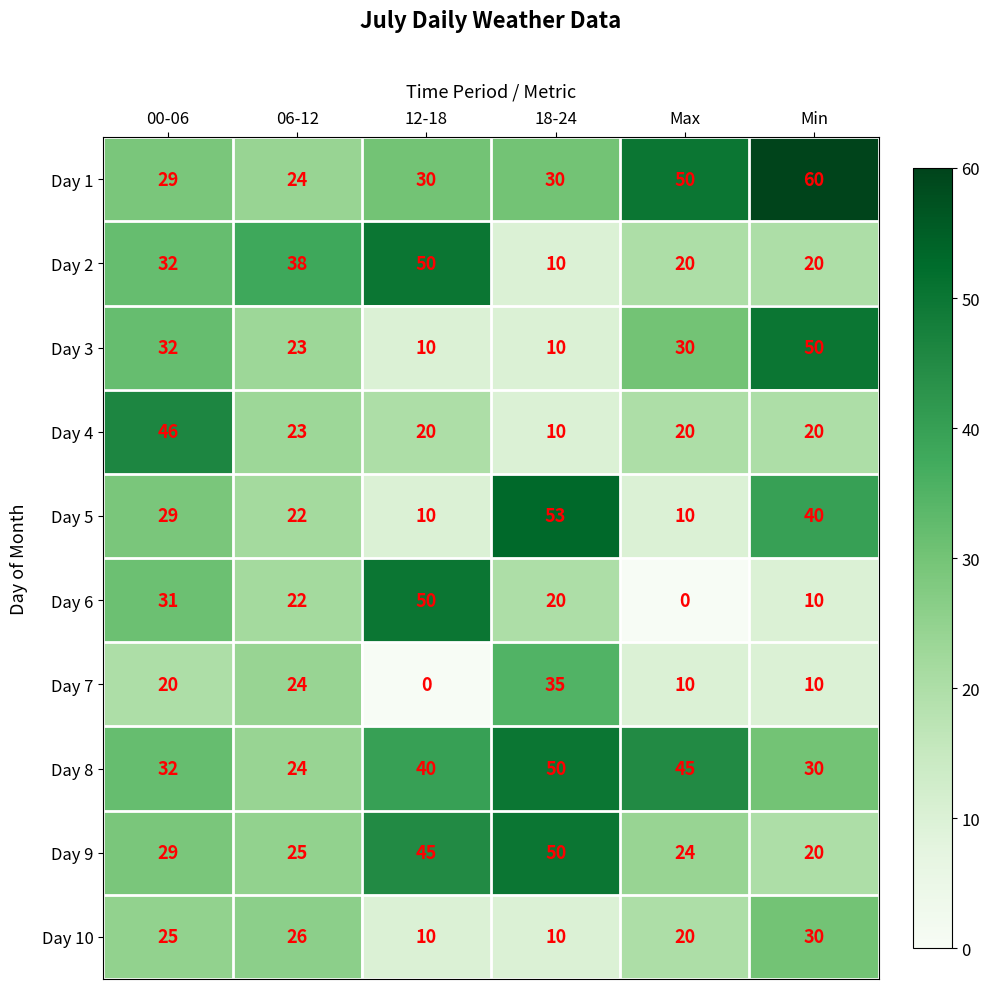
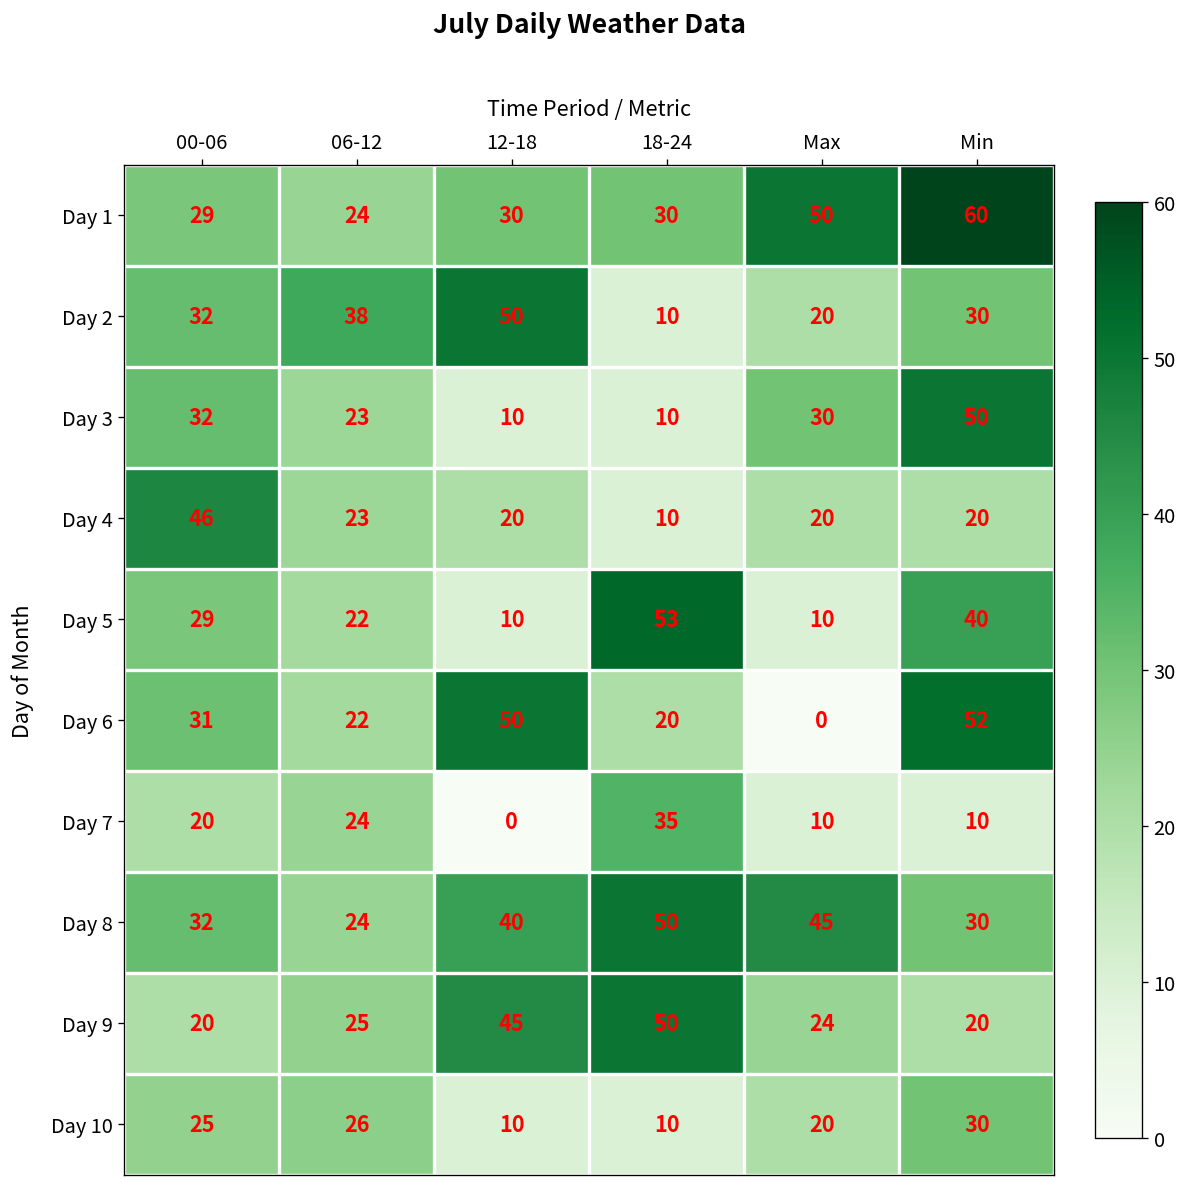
  {
    "Day 1": {
      "00-06": 29,
      "06-12": 24,
      "12-18": 30,
      "18-24": 30,
      "Max": 50,
      "Min": 60
    },
    "Day 2": {
      "00-06": 32,
      "06-12": 38,
      "12-18": 50,
      "18-24": 10,
      "Max": 20,
-     "Min": 20
+     "Min": 30
    },
    "Day 3": {
      "00-06": 32,
      "06-12": 23,
      "12-18": 10,
      "18-24": 10,
      "Max": 30,
      "Min": 50
    },
    "Day 4": {
      "00-06": 46,
      "06-12": 23,
      "12-18": 20,
      "18-24": 10,
      "Max": 20,
      "Min": 20
    },
    "Day 5": {
      "00-06": 29,
      "06-12": 22,
      "12-18": 10,
      "18-24": 53,
      "Max": 10,
      "Min": 40
    },
    "Day 6": {
      "00-06": 31,
      "06-12": 22,
      "12-18": 50,
      "18-24": 20,
      "Max": 0,
-     "Min": 10
+     "Min": 52
    },
    "Day 7": {
      "00-06": 20,
      "06-12": 24,
      "12-18": 0,
      "18-24": 35,
      "Max": 10,
      "Min": 10
    },
    "Day 8": {
      "00-06": 32,
      "06-12": 24,
      "12-18": 40,
      "18-24": 50,
      "Max": 45,
      "Min": 30
    },
    "Day 9": {
-     "00-06": 29,
+     "00-06": 20,
      "06-12": 25,
      "12-18": 45,
      "18-24": 50,
      "Max": 24,
      "Min": 20
    },
    "Day 10": {
      "00-06": 25,
      "06-12": 26,
      "12-18": 10,
      "18-24": 10,
      "Max": 20,
      "Min": 30
    }
  }
